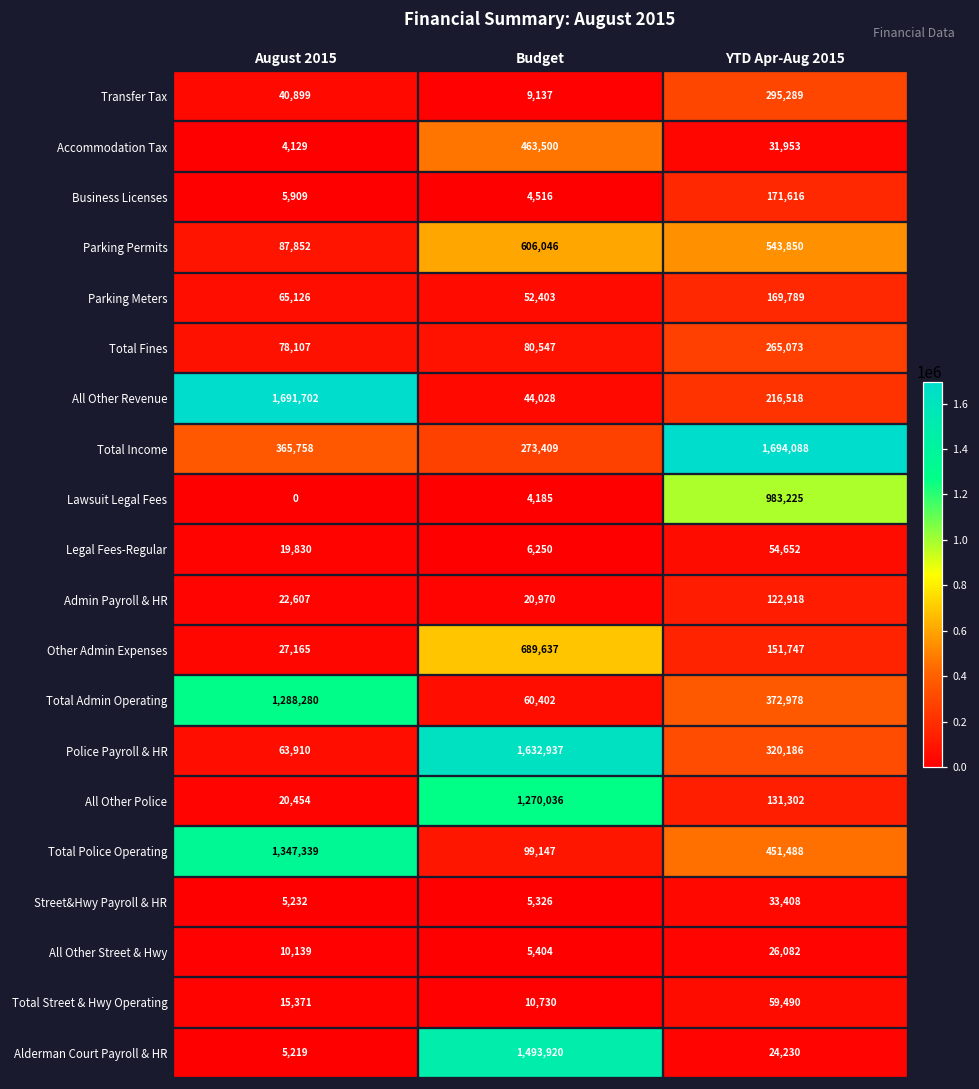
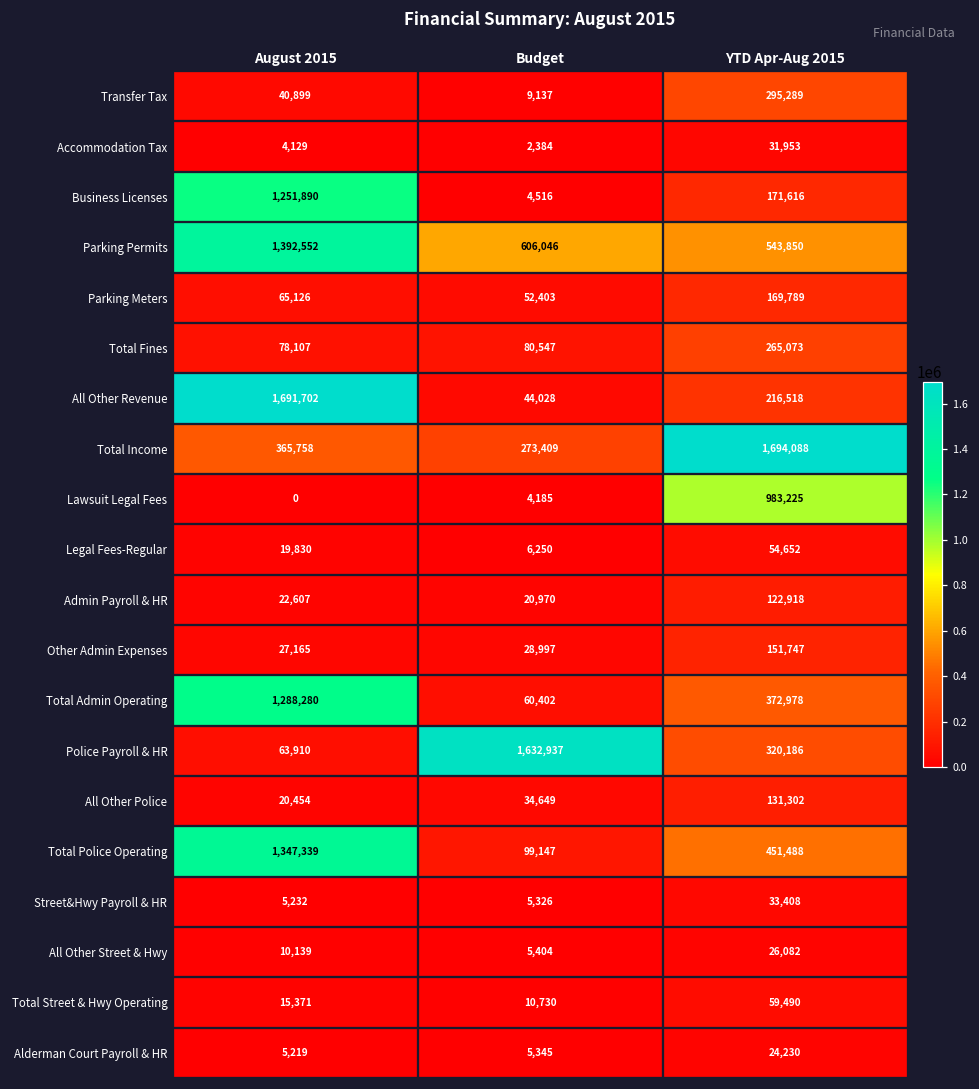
  {
    "Transfer Tax": {
      "August 2015": "40,899",
      "Budget": "9,137",
      "YTD Apr-Aug 2015": "295,289"
    },
    "Accommodation Tax": {
      "August 2015": "4,129",
-     "Budget": "463,500",
+     "Budget": "2,384",
      "YTD Apr-Aug 2015": "31,953"
    },
    "Business Licenses": {
-     "August 2015": "5,909",
+     "August 2015": "1,251,890",
      "Budget": "4,516",
      "YTD Apr-Aug 2015": "171,616"
    },
    "Parking Permits": {
-     "August 2015": "87,852",
+     "August 2015": "1,392,552",
      "Budget": "606,046",
      "YTD Apr-Aug 2015": "543,850"
    },
    "Parking Meters": {
      "August 2015": "65,126",
      "Budget": "52,403",
      "YTD Apr-Aug 2015": "169,789"
    },
    "Total Fines": {
      "August 2015": "78,107",
      "Budget": "80,547",
      "YTD Apr-Aug 2015": "265,073"
    },
    "All Other Revenue": {
      "August 2015": "1,691,702",
      "Budget": "44,028",
      "YTD Apr-Aug 2015": "216,518"
    },
    "Total Income": {
      "August 2015": "365,758",
      "Budget": "273,409",
      "YTD Apr-Aug 2015": "1,694,088"
    },
    "Lawsuit Legal Fees": {
      "August 2015": "0",
      "Budget": "4,185",
      "YTD Apr-Aug 2015": "983,225"
    },
    "Legal Fees-Regular": {
      "August 2015": "19,830",
      "Budget": "6,250",
      "YTD Apr-Aug 2015": "54,652"
    },
    "Admin Payroll & HR": {
      "August 2015": "22,607",
      "Budget": "20,970",
      "YTD Apr-Aug 2015": "122,918"
    },
    "Other Admin Expenses": {
      "August 2015": "27,165",
-     "Budget": "689,637",
+     "Budget": "28,997",
      "YTD Apr-Aug 2015": "151,747"
    },
    "Total Admin Operating": {
      "August 2015": "1,288,280",
      "Budget": "60,402",
      "YTD Apr-Aug 2015": "372,978"
    },
    "Police Payroll & HR": {
      "August 2015": "63,910",
      "Budget": "1,632,937",
      "YTD Apr-Aug 2015": "320,186"
    },
    "All Other Police": {
      "August 2015": "20,454",
-     "Budget": "1,270,036",
+     "Budget": "34,649",
      "YTD Apr-Aug 2015": "131,302"
    },
    "Total Police Operating": {
      "August 2015": "1,347,339",
      "Budget": "99,147",
      "YTD Apr-Aug 2015": "451,488"
    },
    "Street&Hwy Payroll & HR": {
      "August 2015": "5,232",
      "Budget": "5,326",
      "YTD Apr-Aug 2015": "33,408"
    },
    "All Other Street & Hwy": {
      "August 2015": "10,139",
      "Budget": "5,404",
      "YTD Apr-Aug 2015": "26,082"
    },
    "Total Street & Hwy Operating": {
      "August 2015": "15,371",
      "Budget": "10,730",
      "YTD Apr-Aug 2015": "59,490"
    },
    "Alderman Court Payroll & HR": {
      "August 2015": "5,219",
-     "Budget": "1,493,920",
+     "Budget": "5,345",
      "YTD Apr-Aug 2015": "24,230"
    }
  }
